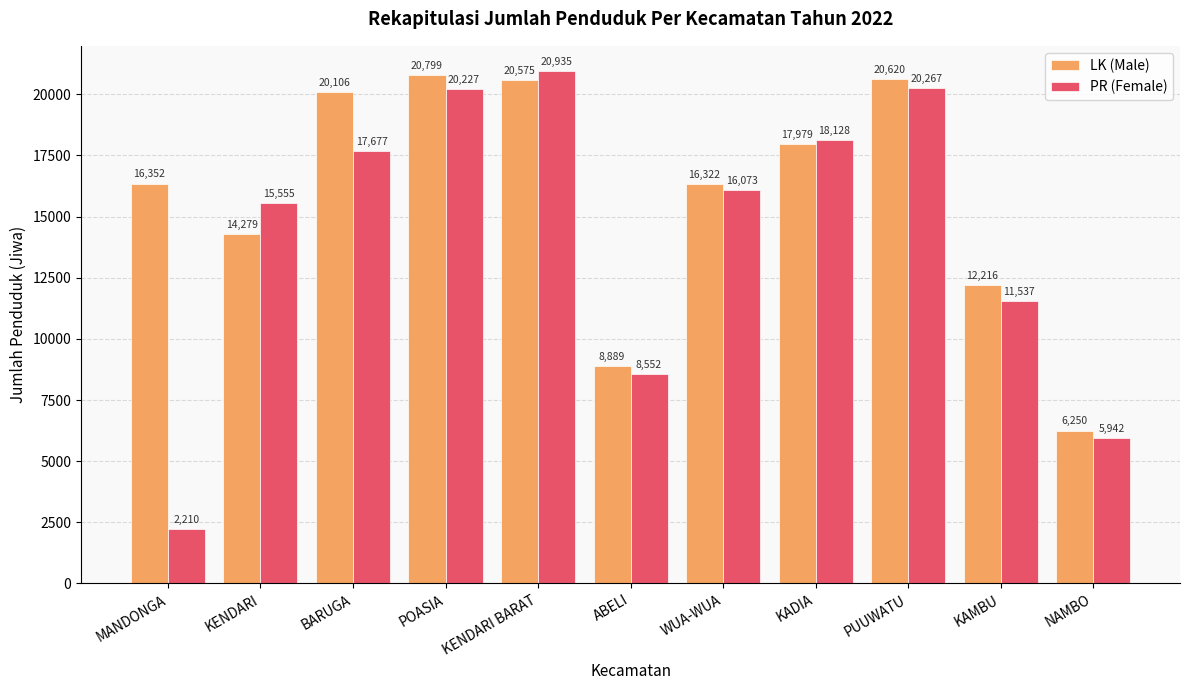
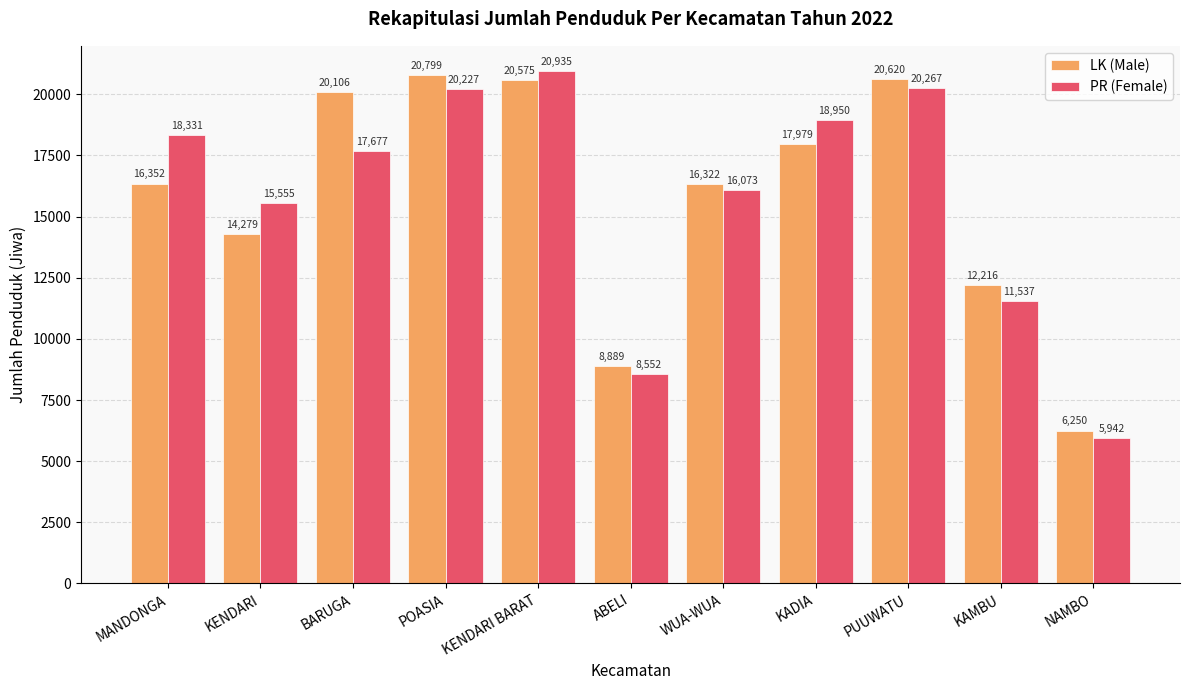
  {
    "LK (Male)": {
      "MANDONGA": "16,352",
      "KENDARI": "14,279",
      "BARUGA": "20,106",
      "POASIA": "20,799",
      "KENDARI BARAT": "20,575",
      "ABELI": "8,889",
      "WUA-WUA": "16,322",
      "KADIA": "17,979",
      "PUUWATU": "20,620",
      "KAMBU": "12,216",
      "NAMBO": "6,250"
    },
    "PR (Female)": {
-     "MANDONGA": "2,210",
+     "MANDONGA": "18,331",
      "KENDARI": "15,555",
      "BARUGA": "17,677",
      "POASIA": "20,227",
      "KENDARI BARAT": "20,935",
      "ABELI": "8,552",
      "WUA-WUA": "16,073",
-     "KADIA": "18,128",
+     "KADIA": "18,950",
      "PUUWATU": "20,267",
      "KAMBU": "11,537",
      "NAMBO": "5,942"
    }
  }
